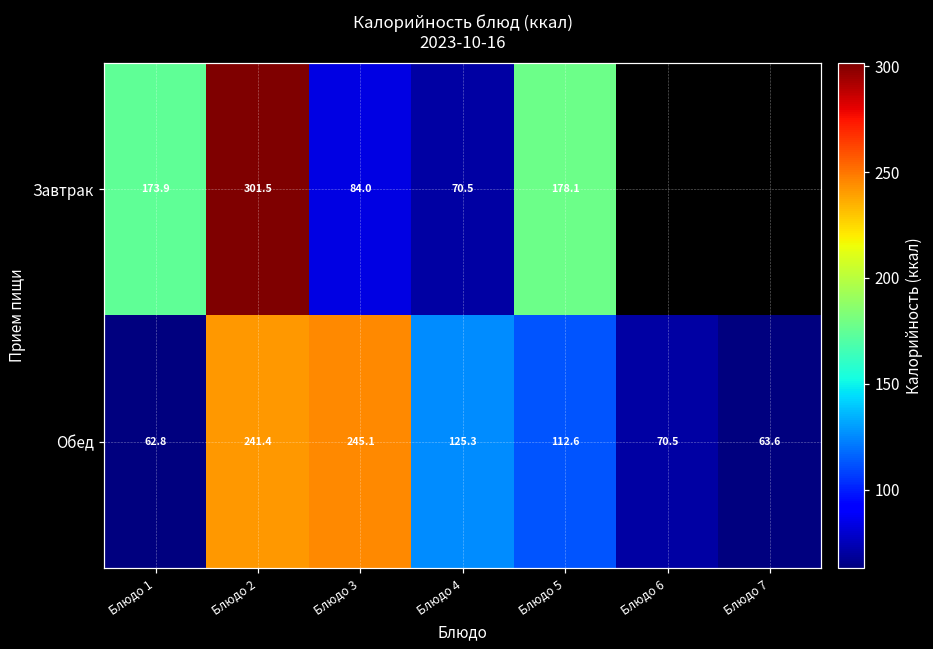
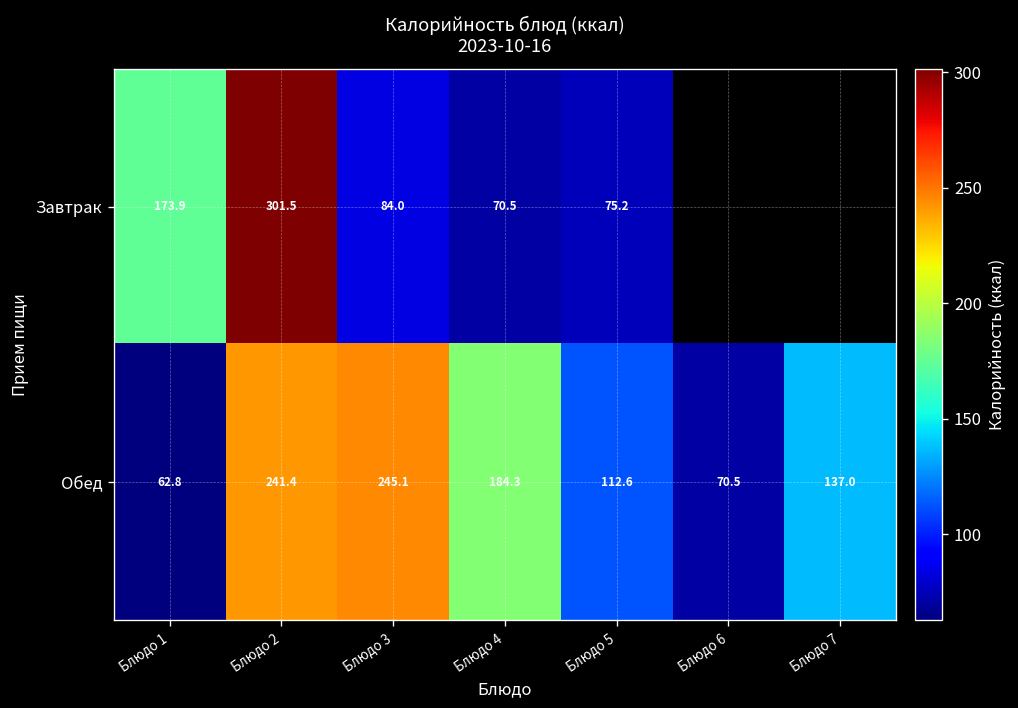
  {
    "Завтрак": {
      "Блюдо 1": 173.9,
      "Блюдо 2": 301.5,
      "Блюдо 3": 84.0,
      "Блюдо 4": 70.5,
-     "Блюдо 5": 178.1
+     "Блюдо 5": 75.2
    },
    "Обед": {
      "Блюдо 1": 62.8,
      "Блюдо 2": 241.4,
      "Блюдо 3": 245.1,
-     "Блюдо 4": 125.3,
+     "Блюдо 4": 184.3,
      "Блюдо 5": 112.6,
      "Блюдо 6": 70.5,
-     "Блюдо 7": 63.6
+     "Блюдо 7": 137.0
    }
  }
